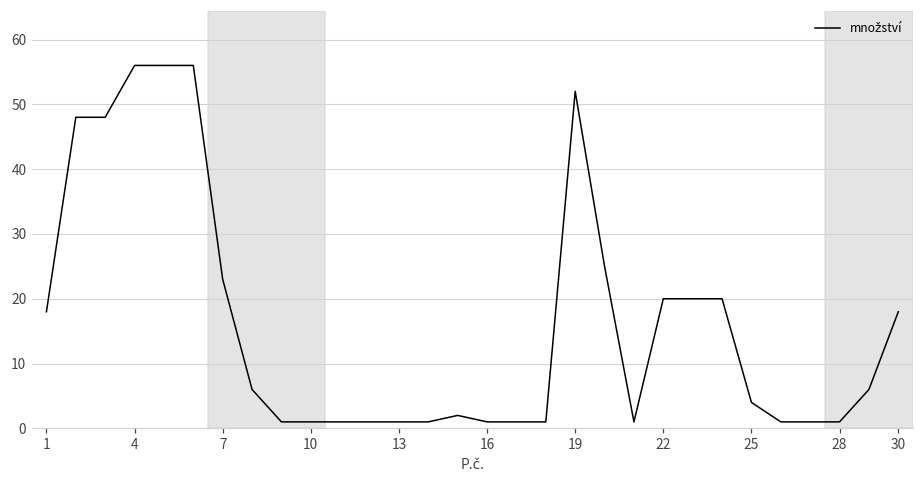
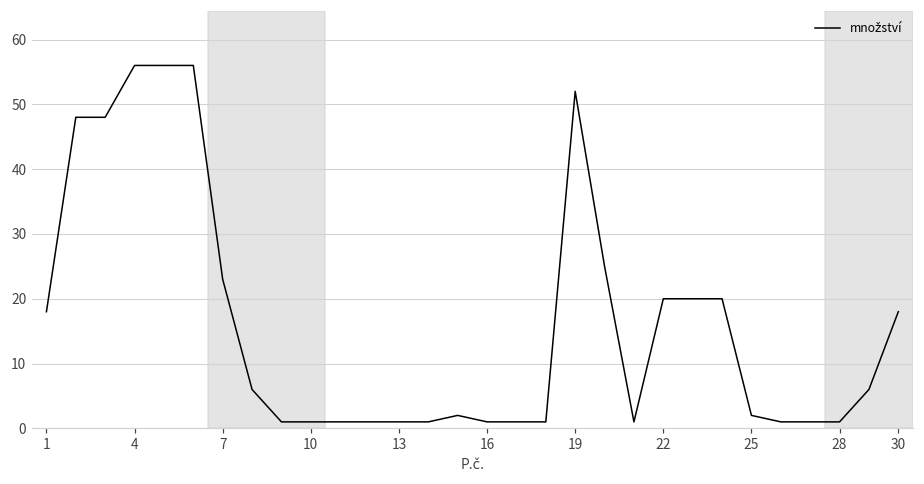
  {
    "1": 18,
    "4": 56,
    "7": 23,
    "10": 1,
    "13": 1,
    "16": 1,
    "19": 52,
    "22": 20,
-   "25": 4,
+   "25": 2,
    "28": 1,
    "30": 18
  }
